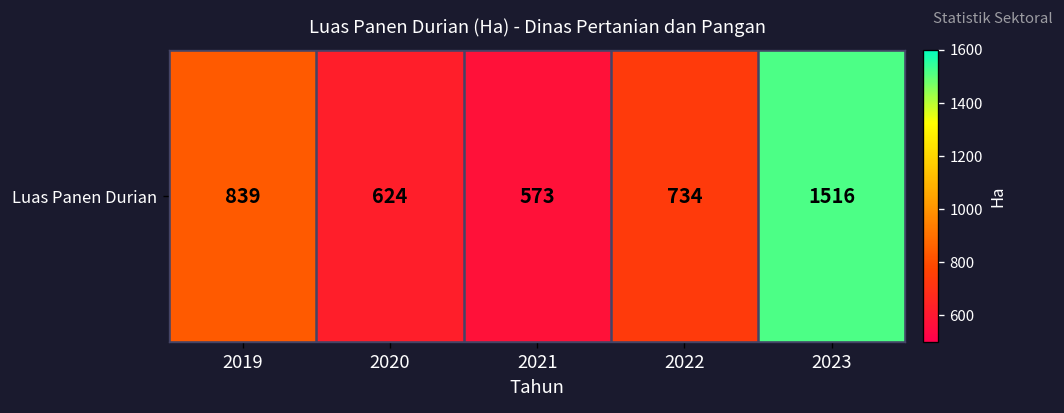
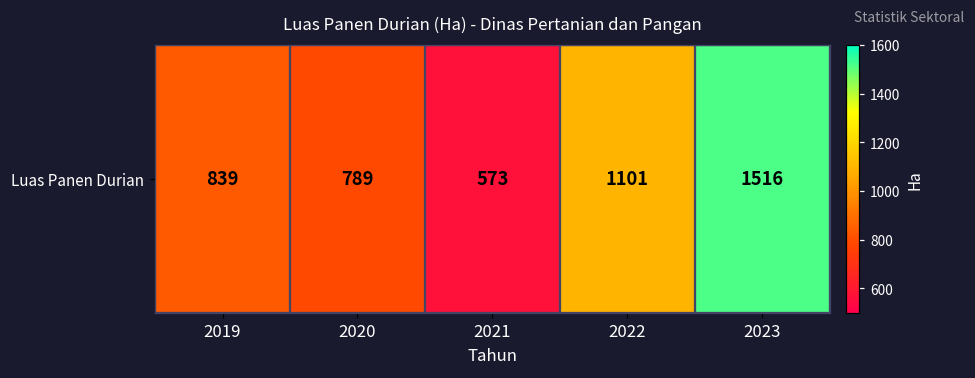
  {
    "Luas Panen Durian": {
      "2019": 839,
-     "2020": 624,
+     "2020": 789,
      "2021": 573,
-     "2022": 734,
+     "2022": 1101,
      "2023": 1516
    }
  }
